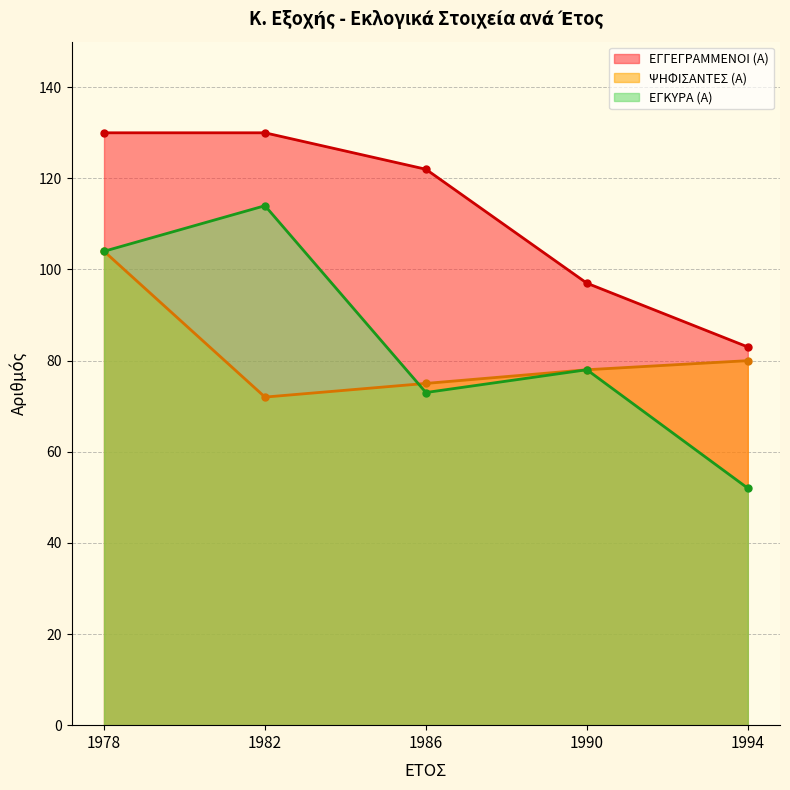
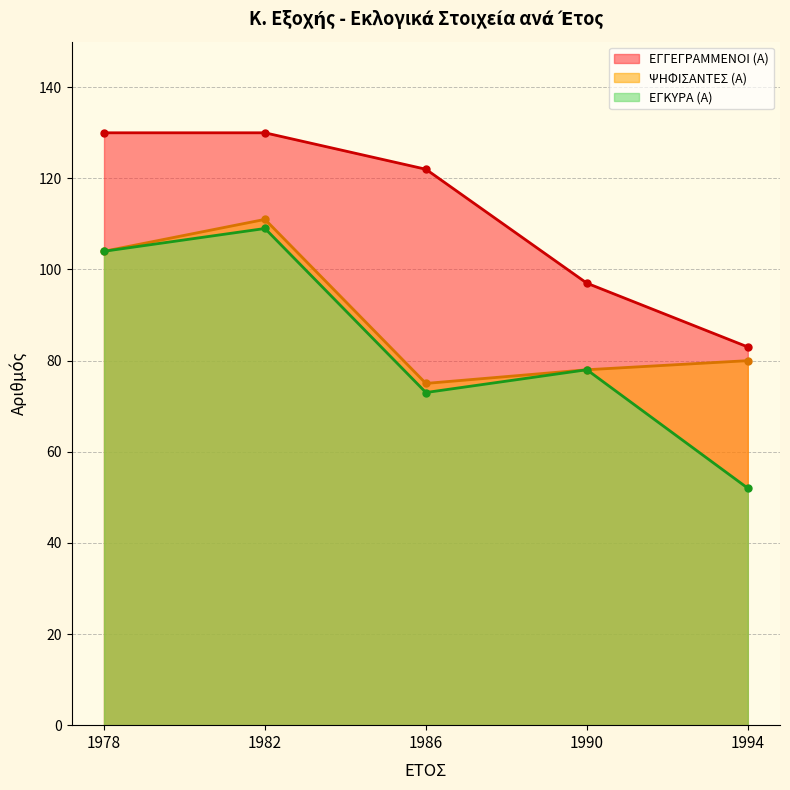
  {
    "ΕΓΓΕΓΡΑΜΜΕΝΟΙ (Α)": {
      "1978": 130,
      "1982": 130,
      "1986": 122,
      "1990": 97,
      "1994": 83
    },
    "ΨΗΦΙΣΑΝΤΕΣ (Α)": {
-     "1982": 72,
+     "1982": 111,
      "1986": 75,
      "1994": 80
    },
    "ΕΓΚΥΡΑ (Α)": {
-     "1982": 114,
+     "1982": 109,
      "1986": 73,
      "1994": 52
    }
  }
